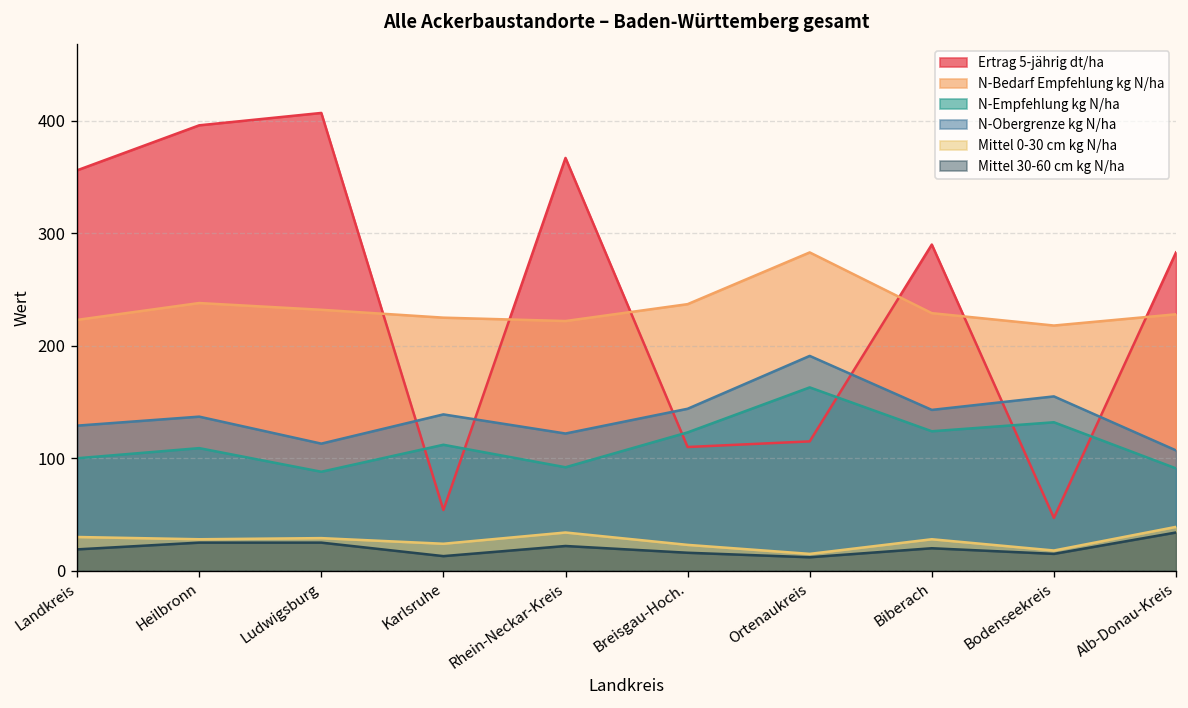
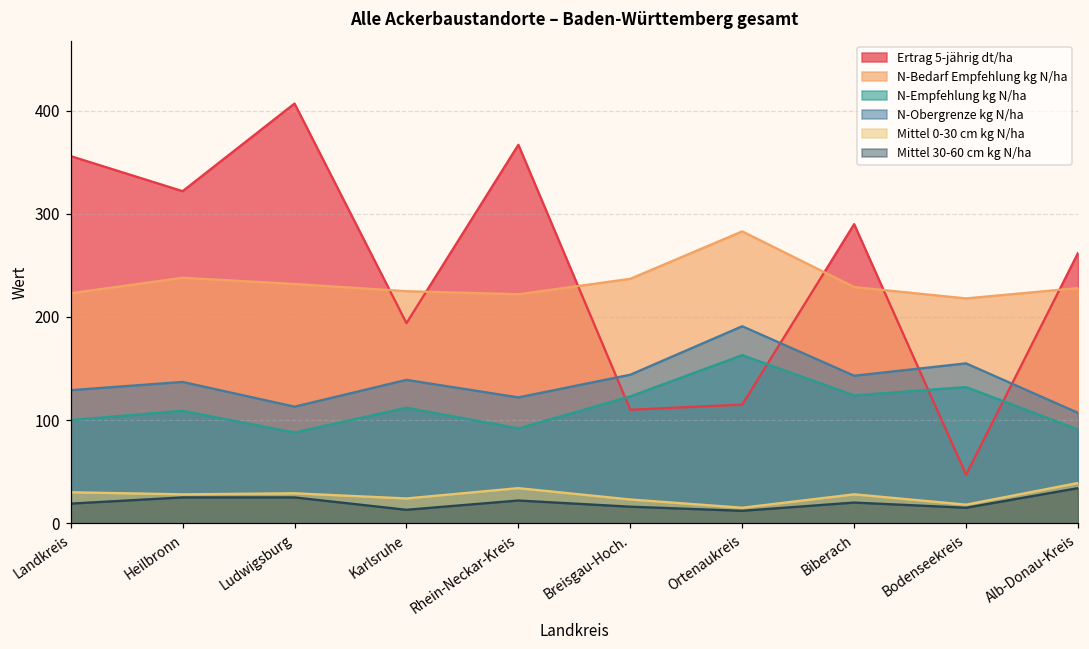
  {
    "Ertrag 5-jährig dt/ha": {
      "Landkreis": 360,
-     "Heilbronn": 400,
+     "Heilbronn": 320,
      "Ludwigsburg": 410,
-     "Karlsruhe": 50,
+     "Karlsruhe": 190,
      "Rhein-Neckar-Kreis": 370,
      "Breisgau-Hoch.": 110,
      "Ortenaukreis": 120,
      "Biberach": 290,
      "Bodenseekreis": 50,
-     "Alb-Donau-Kreis": 280
+     "Alb-Donau-Kreis": 260
    }
  }
